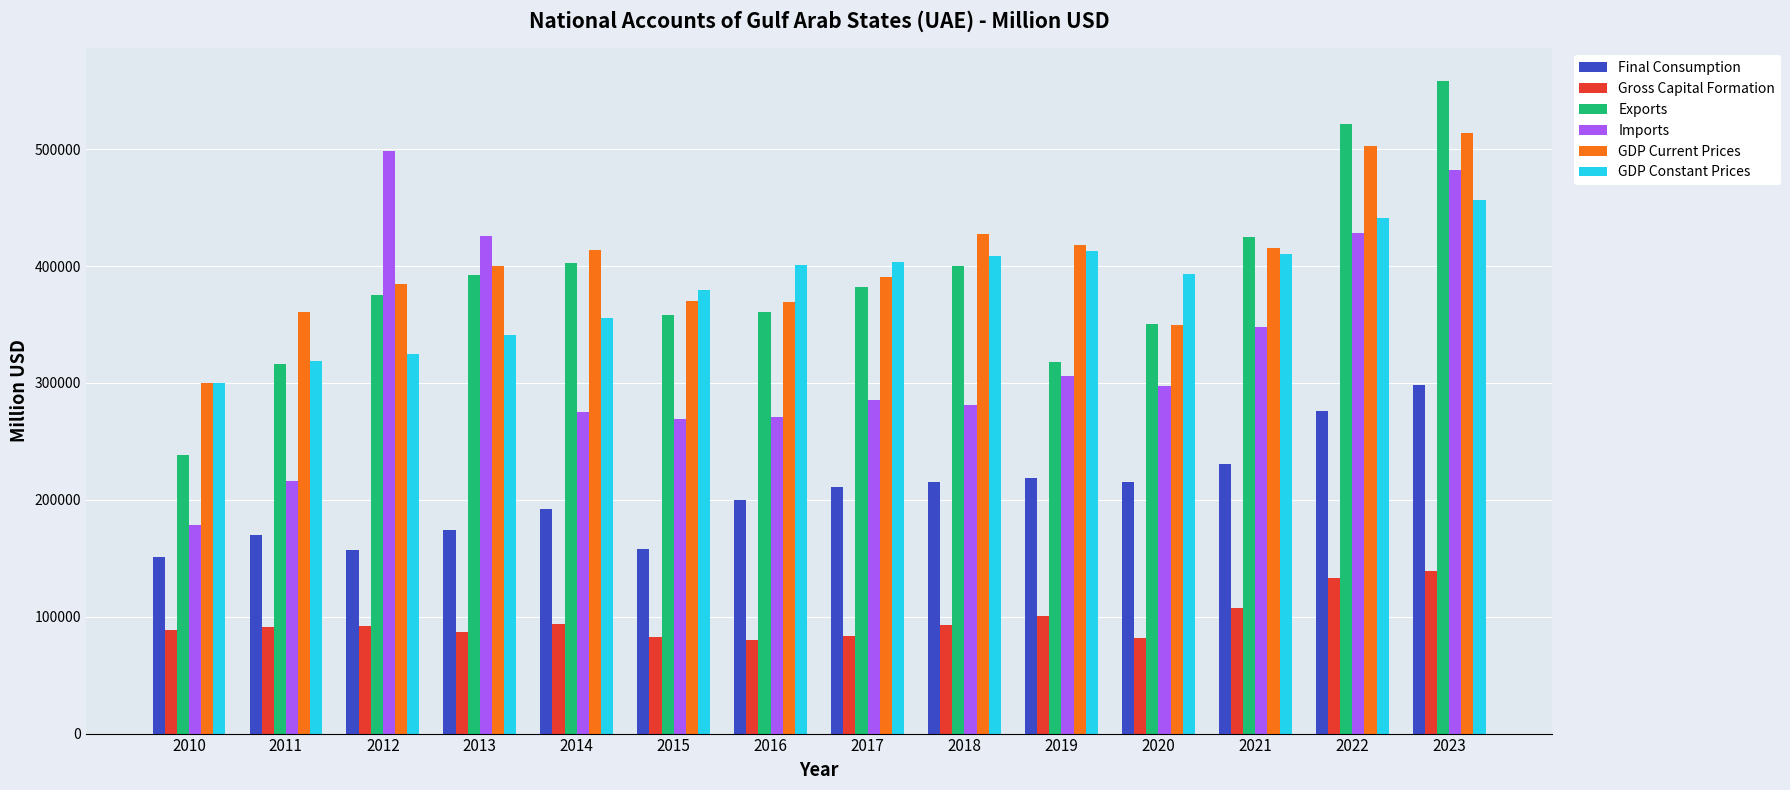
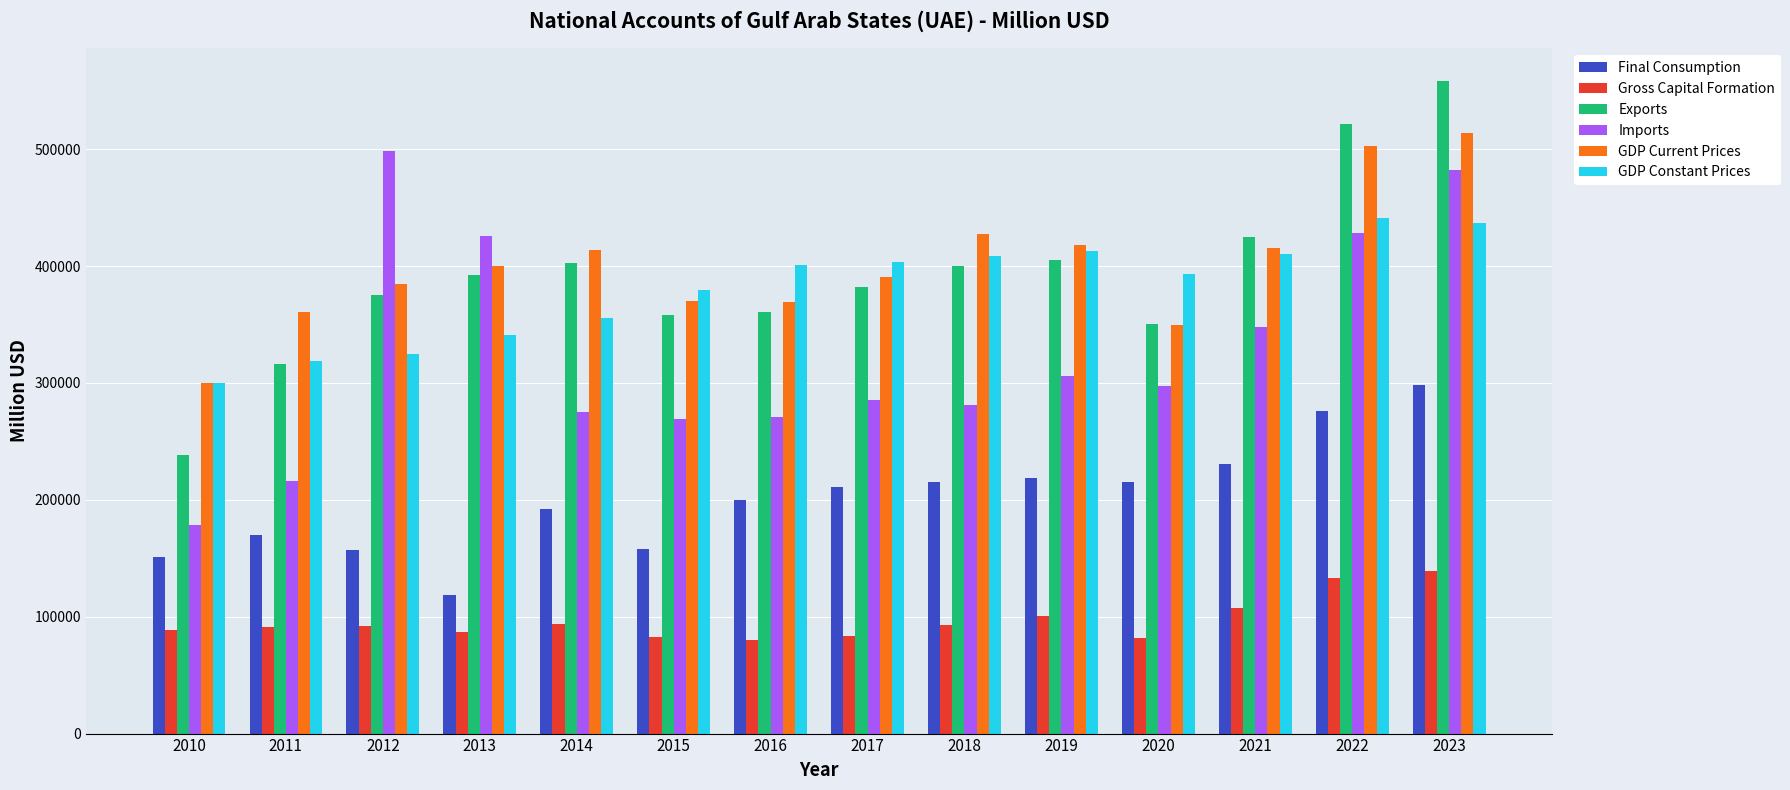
  {
    "Final Consumption": {
      "2010": 151000,
      "2011": 170000,
      "2012": 157000,
-     "2013": 174000,
+     "2013": 119000,
      "2014": 192000,
      "2015": 158000,
      "2016": 199000,
      "2017": 211000,
      "2018": 215000,
      "2019": 219000,
      "2020": 215000,
      "2021": 230000,
      "2022": 276000,
      "2023": 298000
    },
    "Gross Capital Formation": {
      "2010": 89000,
      "2011": 91000,
      "2012": 92000,
      "2013": 87000,
      "2014": 94000,
      "2015": 83000,
      "2016": 80000,
      "2017": 83000,
      "2018": 93000,
      "2019": 101000,
      "2020": 82000,
      "2021": 107000,
      "2022": 133000,
      "2023": 139000
    },
    "Exports": {
      "2010": 238000,
      "2011": 316000,
      "2012": 376000,
      "2013": 392000,
      "2014": 403000,
      "2015": 359000,
      "2016": 361000,
      "2017": 382000,
      "2018": 400000,
-     "2019": 318000,
+     "2019": 405000,
      "2020": 350000,
      "2021": 425000,
      "2022": 522000,
      "2023": 558000
    },
    "Imports": {
      "2010": 179000,
      "2011": 216000,
      "2012": 499000,
      "2013": 426000,
      "2014": 275000,
      "2015": 269000,
      "2016": 271000,
      "2017": 285000,
      "2018": 282000,
      "2019": 306000,
      "2020": 297000,
      "2021": 348000,
      "2022": 428000,
      "2023": 482000
    },
    "GDP Current Prices": {
      "2010": 300000,
      "2011": 361000,
      "2012": 385000,
      "2013": 400000,
      "2014": 414000,
      "2015": 370000,
      "2016": 369000,
      "2017": 391000,
      "2018": 427000,
      "2019": 418000,
      "2020": 349000,
      "2021": 415000,
      "2022": 503000,
      "2023": 514000
    },
    "GDP Constant Prices": {
      "2010": 300000,
      "2011": 319000,
      "2012": 325000,
      "2013": 341000,
      "2014": 355000,
      "2015": 379000,
      "2016": 401000,
      "2017": 403000,
      "2018": 409000,
      "2019": 413000,
      "2020": 393000,
      "2021": 410000,
      "2022": 441000,
-     "2023": 457000
+     "2023": 437000
    }
  }
